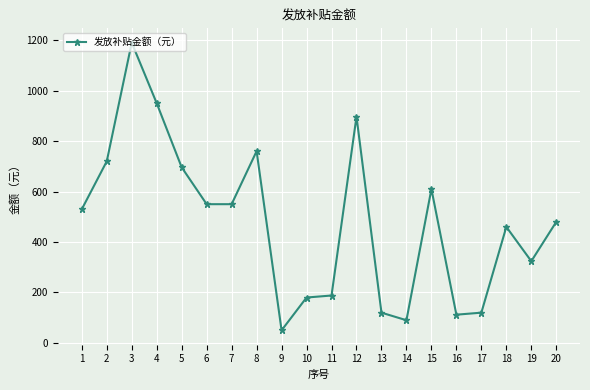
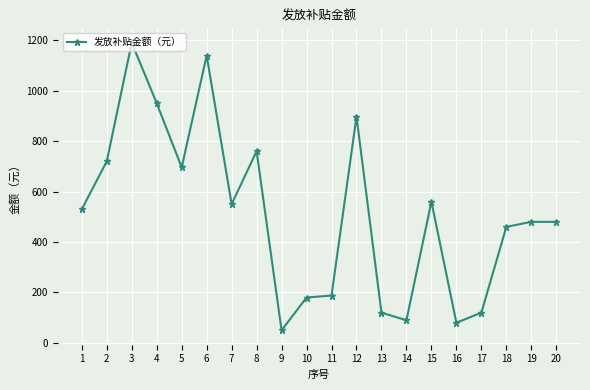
  {
    "1": 530,
    "2": 720,
    "4": 950,
    "5": 700,
-   "6": 550,
+   "6": 1140,
    "7": 550,
    "8": 760,
    "9": 50,
    "10": 180,
    "11": 190,
    "12": 900,
    "13": 120,
    "14": 90,
-   "15": 610,
-   "16": 110,
+   "15": 560,
+   "16": 80,
    "17": 120,
    "18": 460,
-   "19": 320,
+   "19": 480,
    "20": 480
  }
